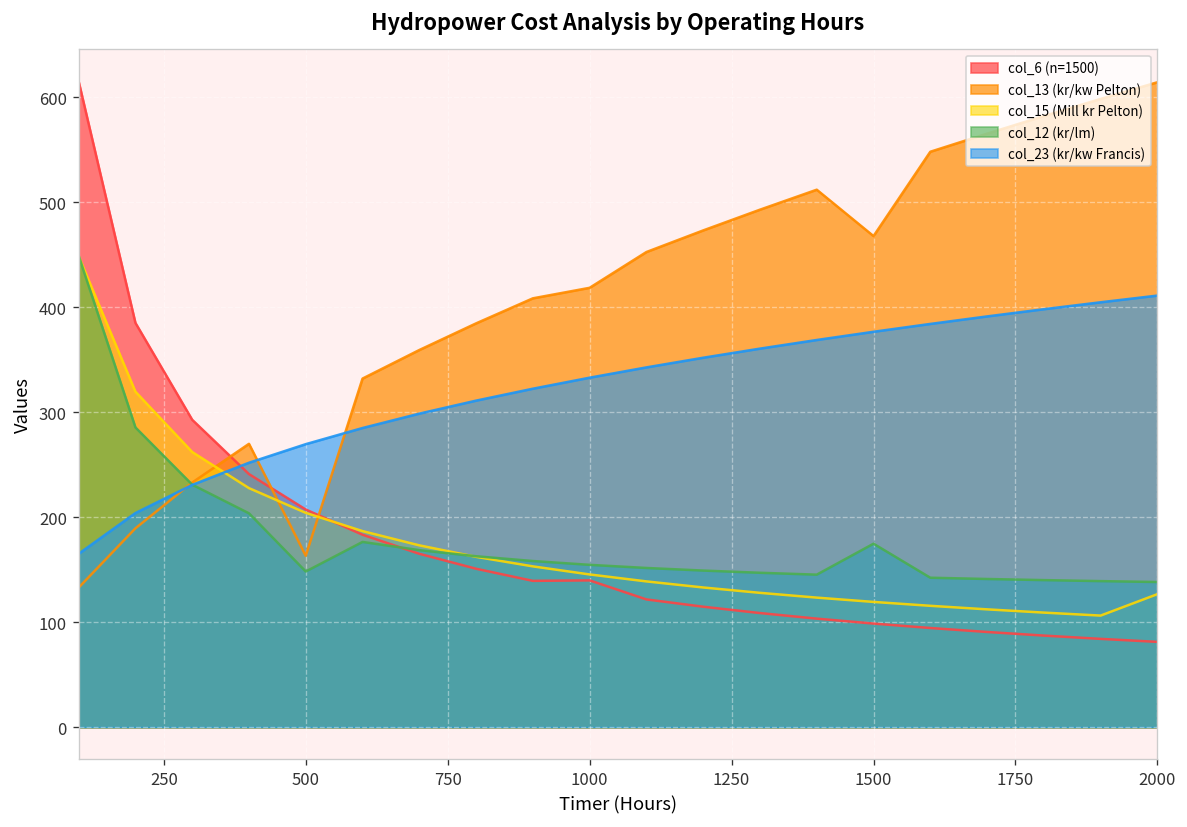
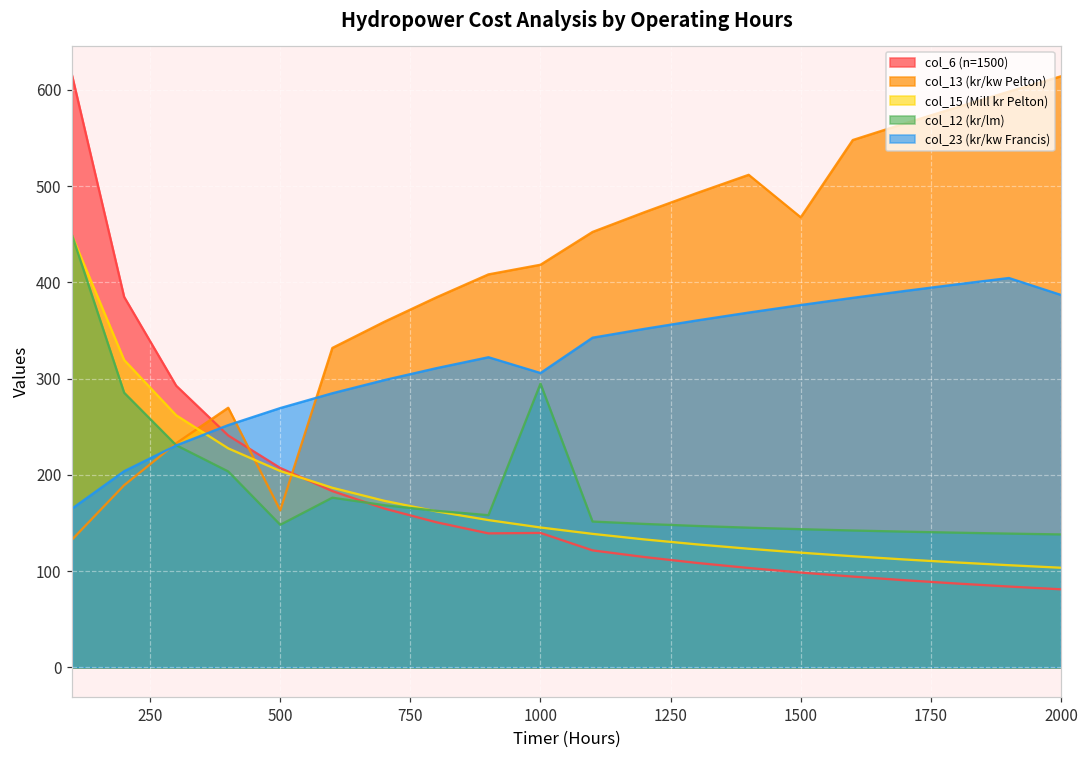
  {
    "col_6 (n=1500)": {
      "500": 210,
      "1000": 140,
      "1500": 100,
      "2000": 80
    },
    "col_13 (kr/kw Pelton)": {
      "500": 160,
      "1000": 420,
      "1500": 470,
      "2000": 610
    },
    "col_15 (Mill kr Pelton)": {
      "500": 200,
      "1000": 150,
      "1500": 120,
-     "2000": 130
+     "2000": 100
    },
    "col_12 (kr/lm)": {
      "500": 150,
-     "1000": 150,
-     "1500": 170,
+     "1000": 290,
+     "1500": 140,
      "2000": 140
    },
    "col_23 (kr/kw Francis)": {
      "500": 270,
-     "1000": 330,
+     "1000": 310,
      "1500": 380,
-     "2000": 410
+     "2000": 390
    }
  }
